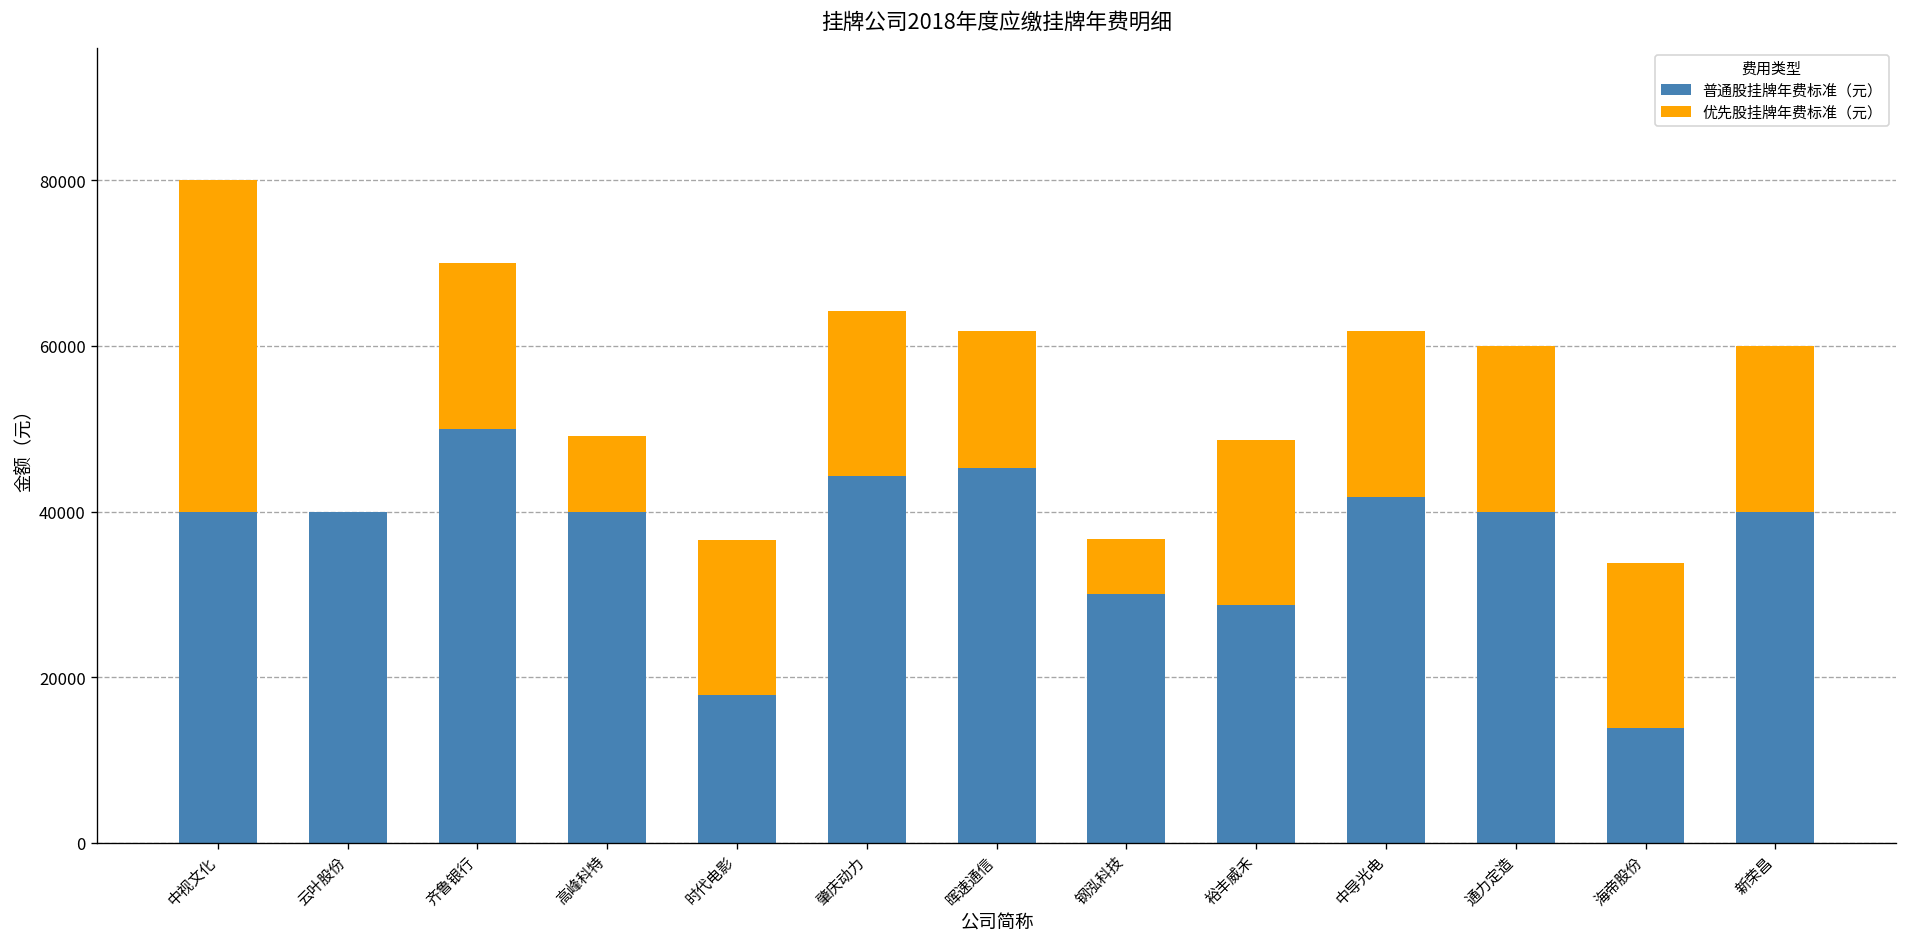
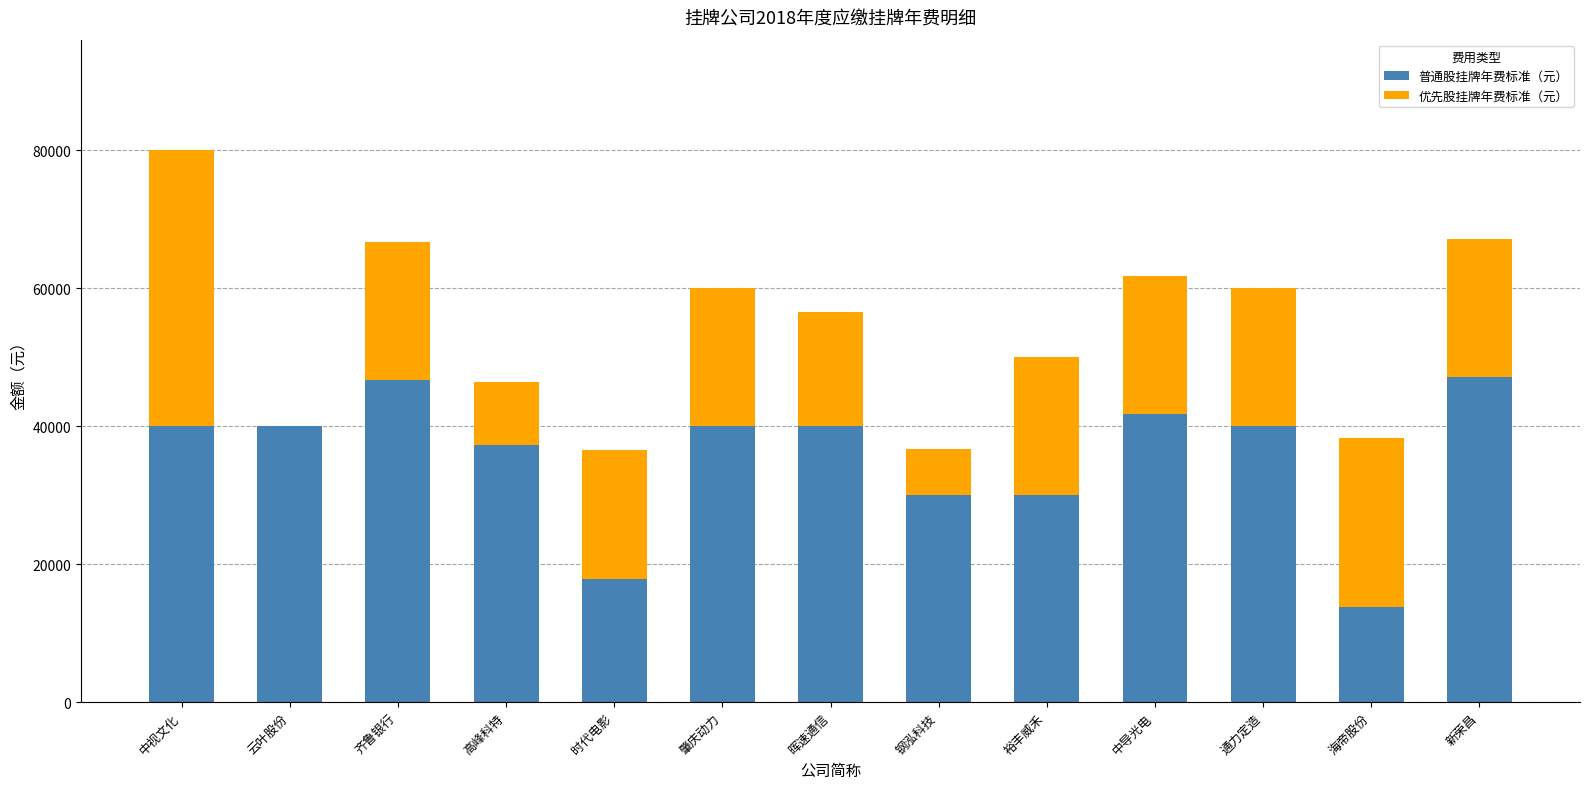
  {
    "普通股挂牌年费标准（元）": {
      "中视文化": 40000,
      "云叶股份": 40000,
-     "齐鲁银行": 50000,
-     "高峰科特": 40000,
+     "齐鲁银行": 47000,
+     "高峰科特": 37000,
      "时代电影": 18000,
-     "肇庆动力": 44000,
-     "晖速通信": 45000,
+     "肇庆动力": 40000,
+     "晖速通信": 40000,
      "钢泓科技": 30000,
-     "裕丰威禾": 29000,
+     "裕丰威禾": 30000,
      "中导光电": 42000,
      "通力定造": 40000,
      "海帝股份": 14000,
-     "新荣昌": 40000
+     "新荣昌": 47000
    },
    "优先股挂牌年费标准（元）": {
      "中视文化": 40000,
      "云叶股份": 0,
      "齐鲁银行": 20000,
      "高峰科特": 9000,
      "时代电影": 19000,
      "肇庆动力": 20000,
      "晖速通信": 17000,
      "钢泓科技": 7000,
      "裕丰威禾": 20000,
      "中导光电": 20000,
      "通力定造": 20000,
-     "海帝股份": 20000,
+     "海帝股份": 24000,
      "新荣昌": 20000
    }
  }
